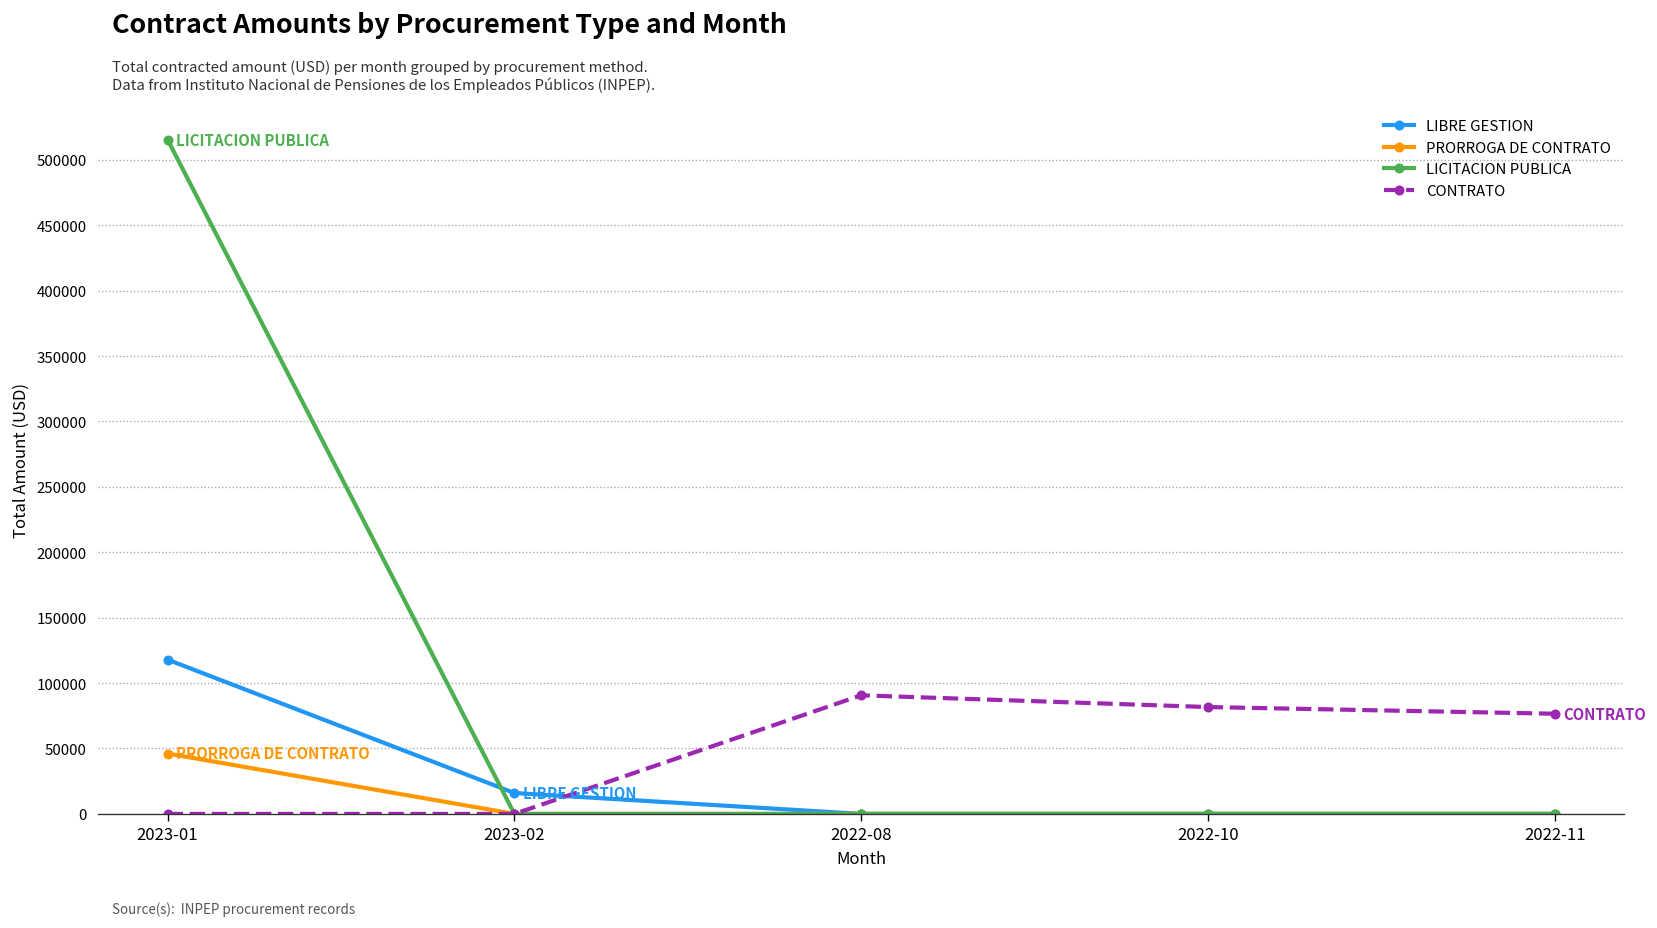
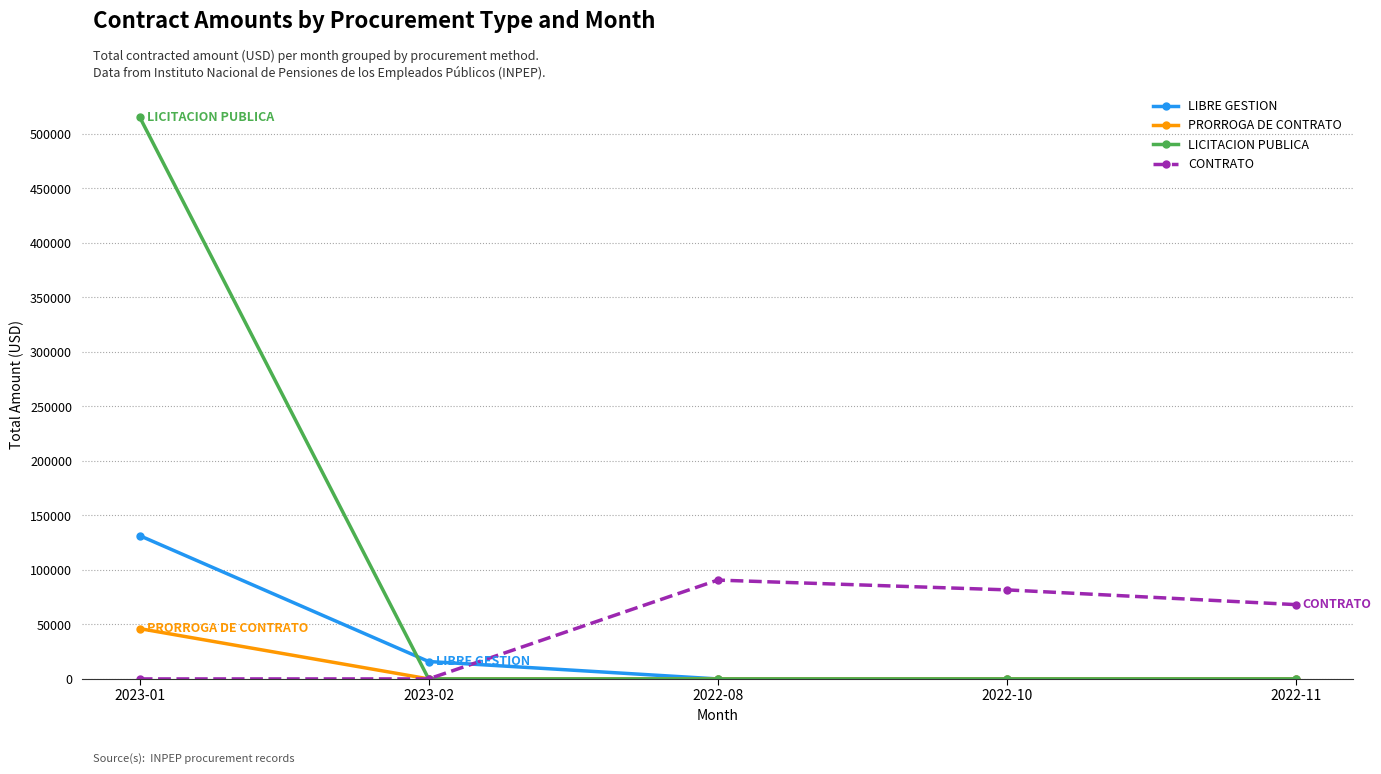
  {
    "LIBRE GESTION": {
-     "2023-01": 118000,
+     "2023-01": 131000,
      "2023-02": 16000
    },
    "PRORROGA DE CONTRATO": {
      "2023-01": 46000
    },
    "LICITACION PUBLICA": {
      "2023-01": 516000
    },
    "CONTRATO": {
      "2023-01": 0,
      "2022-08": 91000,
      "2022-10": 82000,
-     "2022-11": 77000
+     "2022-11": 68000
    }
  }
